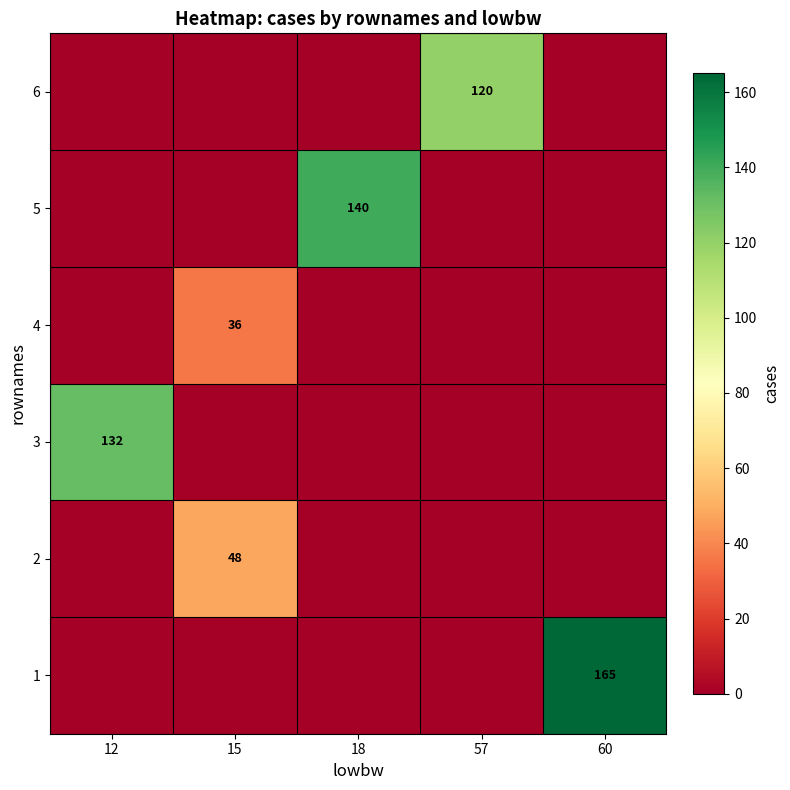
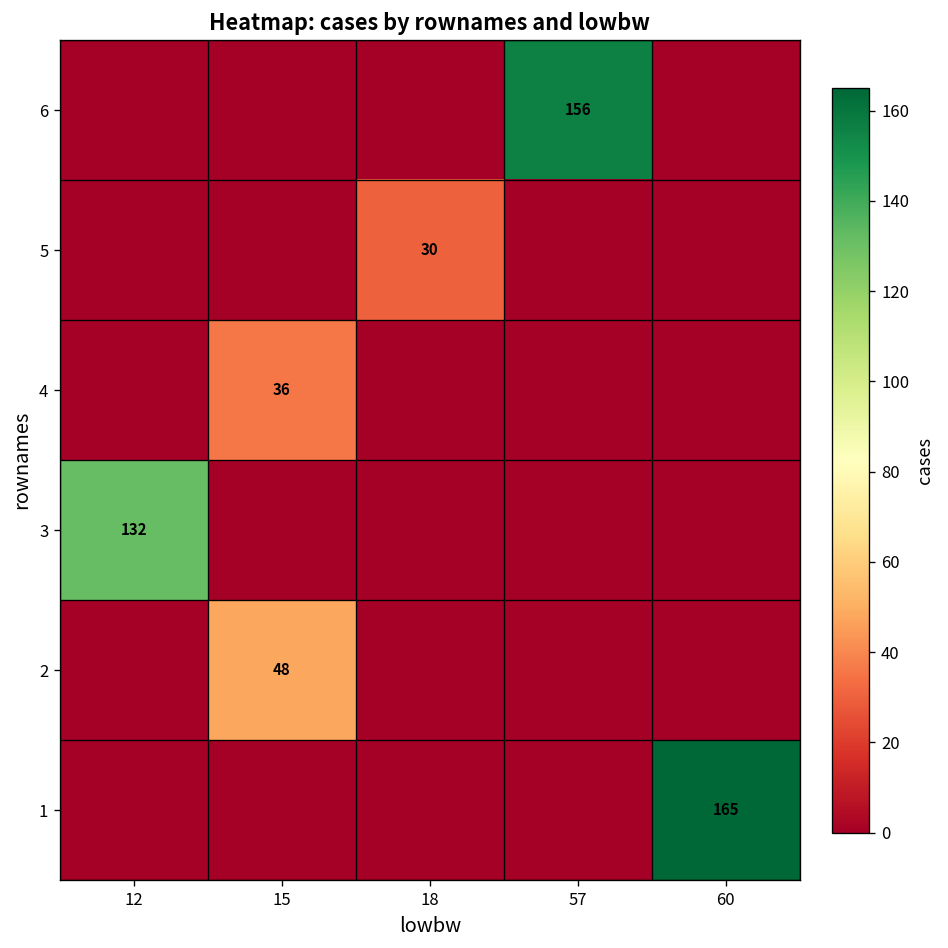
  {
    "6": {
-     "57": 120
+     "57": 156
    },
    "5": {
-     "18": 140
+     "18": 30
    },
    "4": {
      "15": 36
    },
    "3": {
      "12": 132
    },
    "2": {
      "15": 48
    },
    "1": {
      "60": 165
    }
  }
